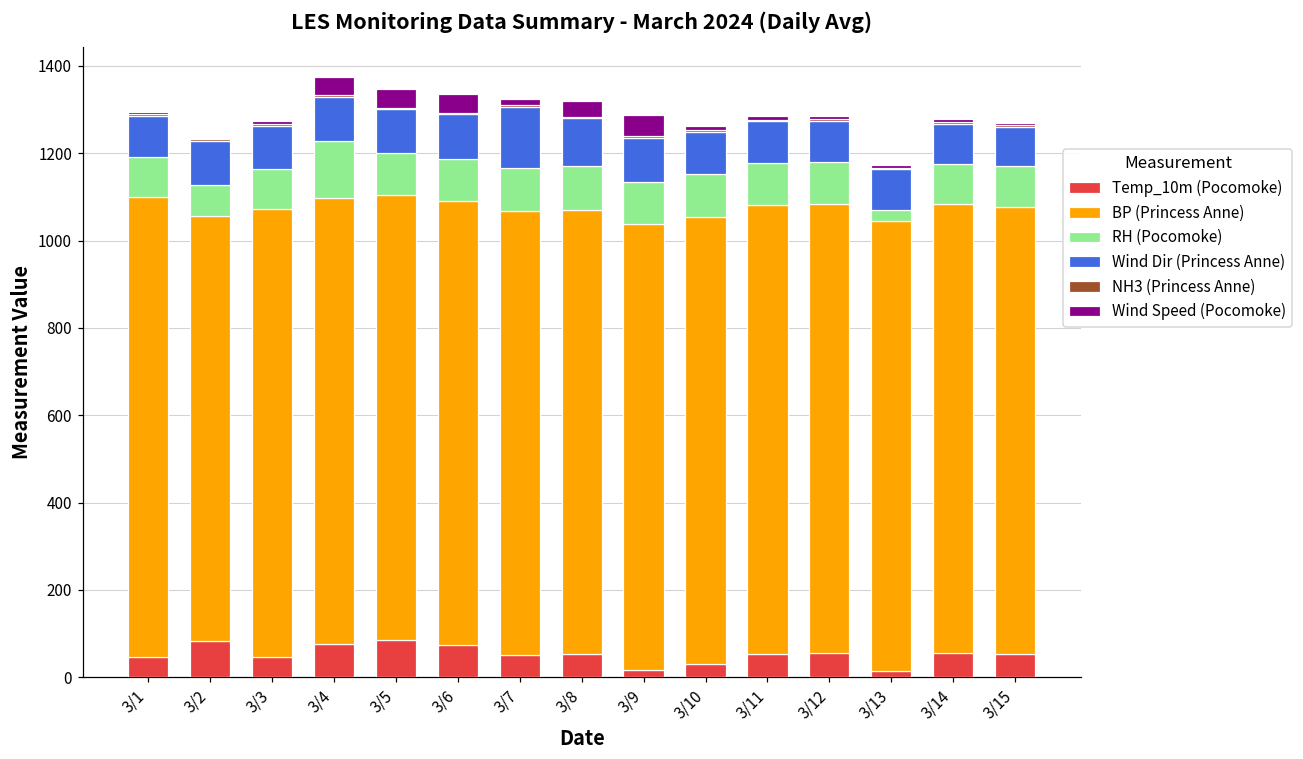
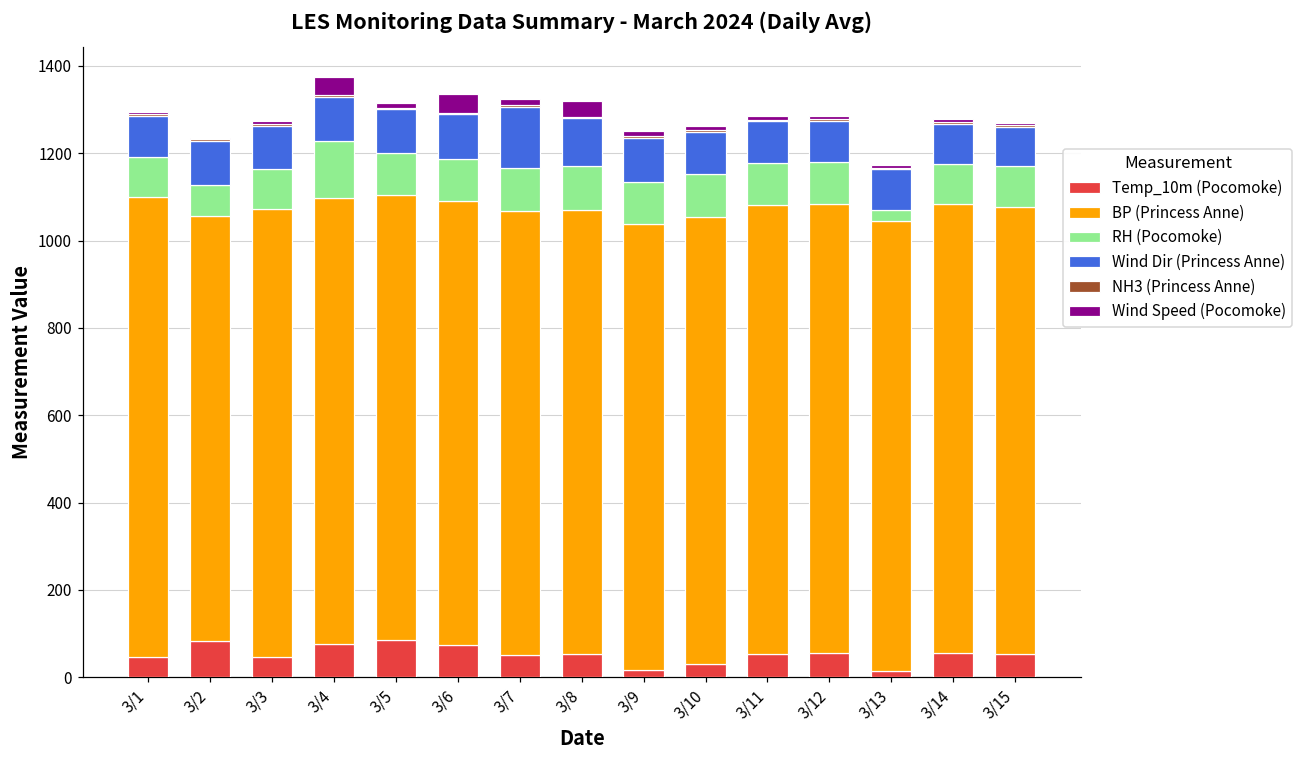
  {
    "Temp_10m (Pocomoke)": {
      "3/1": 50,
      "3/2": 80,
      "3/3": 50,
      "3/4": 80,
      "3/5": 80,
      "3/6": 70,
      "3/7": 50,
      "3/8": 50,
      "3/9": 20,
      "3/10": 30,
      "3/11": 50,
      "3/12": 60,
      "3/13": 10,
      "3/14": 60,
      "3/15": 50
    },
    "BP (Princess Anne)": {
      "3/1": 1060,
      "3/2": 970,
      "3/3": 1030,
      "3/4": 1020,
      "3/5": 1020,
      "3/6": 1020,
      "3/7": 1020,
      "3/8": 1020,
      "3/9": 1020,
      "3/10": 1020,
      "3/11": 1030,
      "3/12": 1030,
      "3/13": 1030,
      "3/14": 1030,
      "3/15": 1030
    },
    "RH (Pocomoke)": {
      "3/1": 90,
      "3/2": 70,
      "3/3": 90,
      "3/4": 130,
      "3/5": 100,
      "3/6": 100,
      "3/7": 100,
      "3/8": 100,
      "3/9": 100,
      "3/10": 100,
      "3/11": 100,
      "3/12": 100,
      "3/13": 30,
      "3/14": 90,
      "3/15": 90
    },
    "Wind Dir (Princess Anne)": {
      "3/1": 100,
      "3/2": 100,
      "3/3": 100,
      "3/4": 100,
      "3/5": 100,
      "3/6": 100,
      "3/7": 140,
      "3/8": 110,
      "3/9": 100,
      "3/10": 100,
      "3/11": 100,
      "3/12": 100,
      "3/13": 90,
      "3/14": 90,
      "3/15": 90
    },
    "Wind Speed (Pocomoke)": {
      "3/3": 10,
      "3/4": 40,
-     "3/5": 40,
+     "3/5": 10,
      "3/6": 40,
      "3/7": 10,
      "3/8": 40,
-     "3/9": 50,
+     "3/9": 10,
      "3/10": 10,
      "3/11": 10,
      "3/12": 10,
      "3/13": 10
    }
  }
